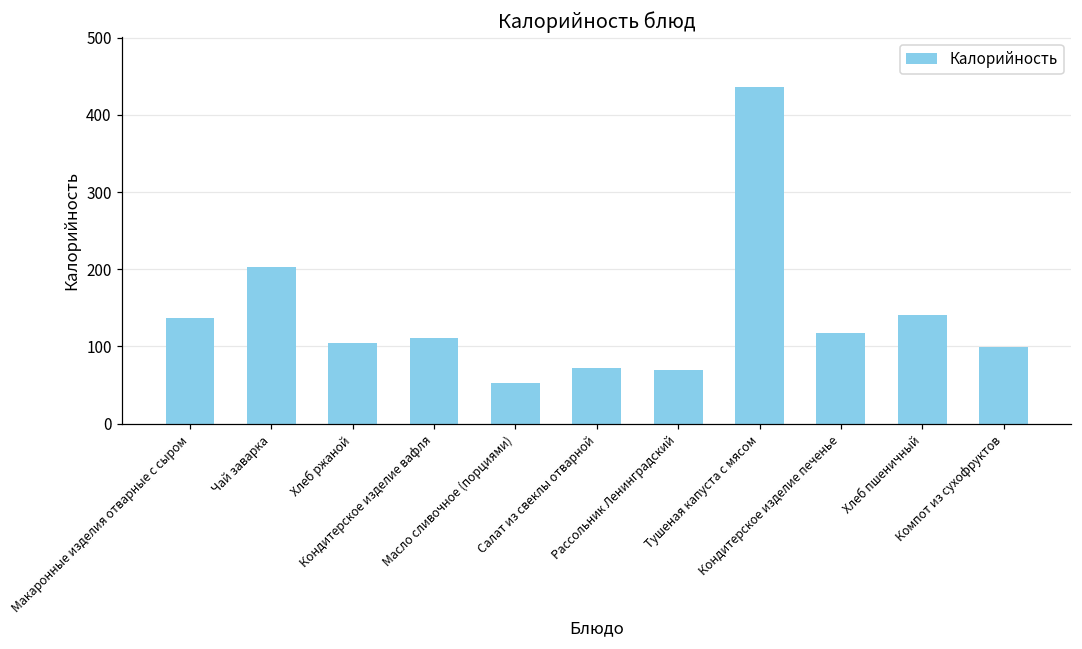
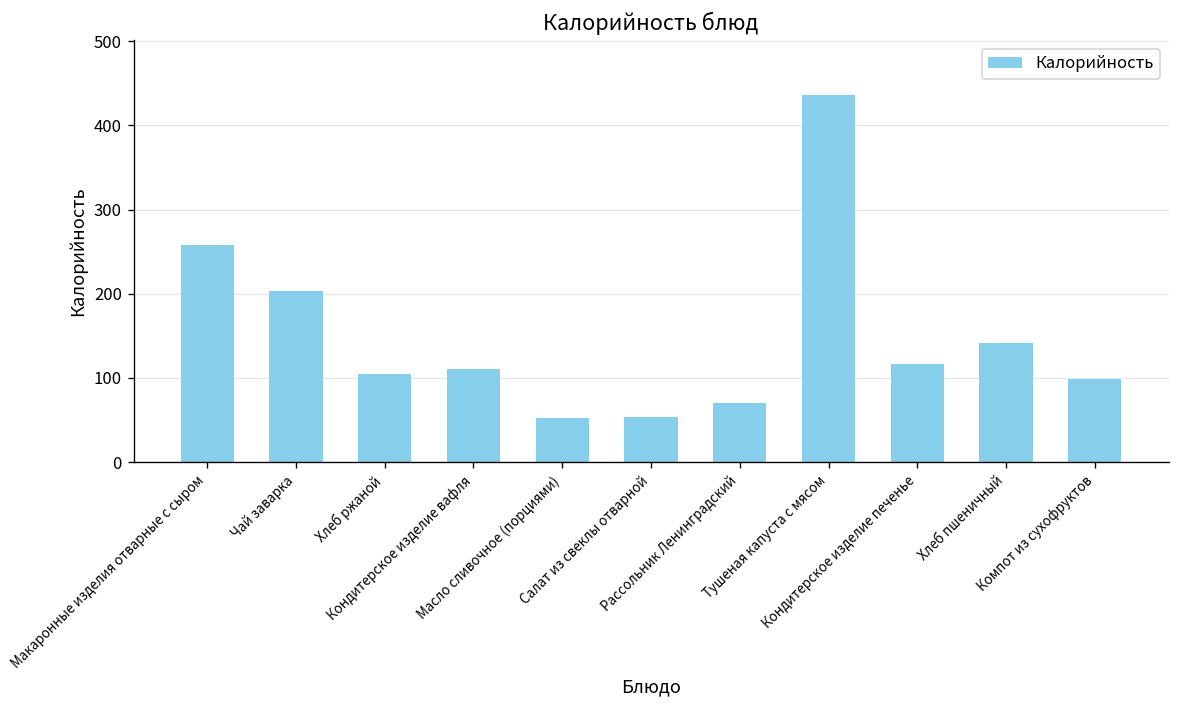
  {
-   "Макаронные изделия отварные с сыром": 140,
+   "Макаронные изделия отварные с сыром": 260,
    "Чай заварка": 200,
    "Хлеб ржаной": 100,
    "Кондитерское изделие вафля": 110,
    "Масло сливочное (порциями)": 50,
-   "Салат из свеклы отварной": 70,
+   "Салат из свеклы отварной": 50,
    "Рассольник Ленинградский": 70,
    "Тушеная капуста с мясом": 440,
    "Кондитерское изделие печенье": 120,
    "Хлеб пшеничный": 140,
    "Компот из сухофруктов": 100
  }
